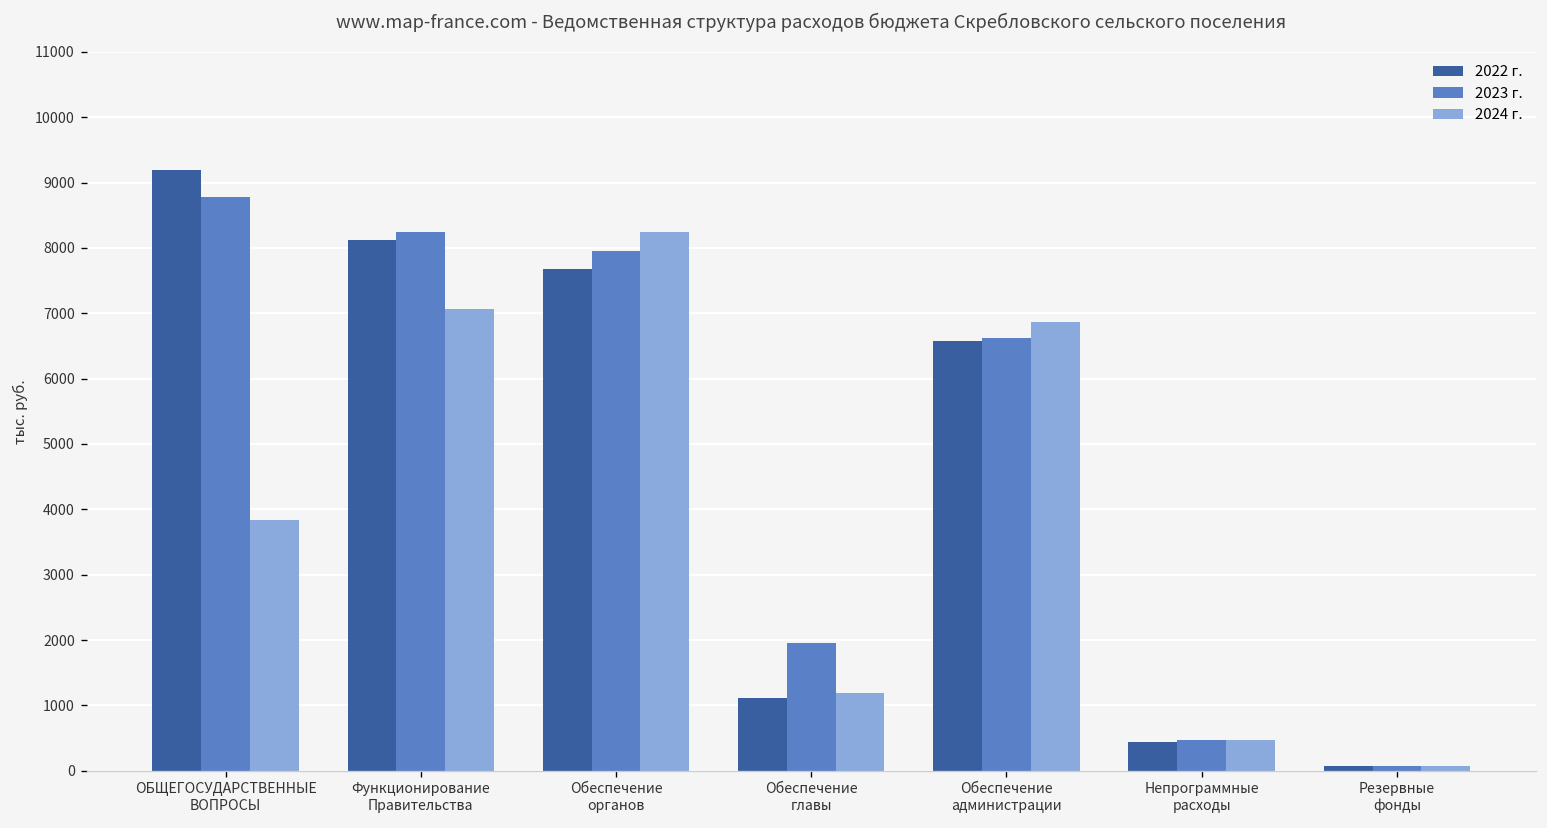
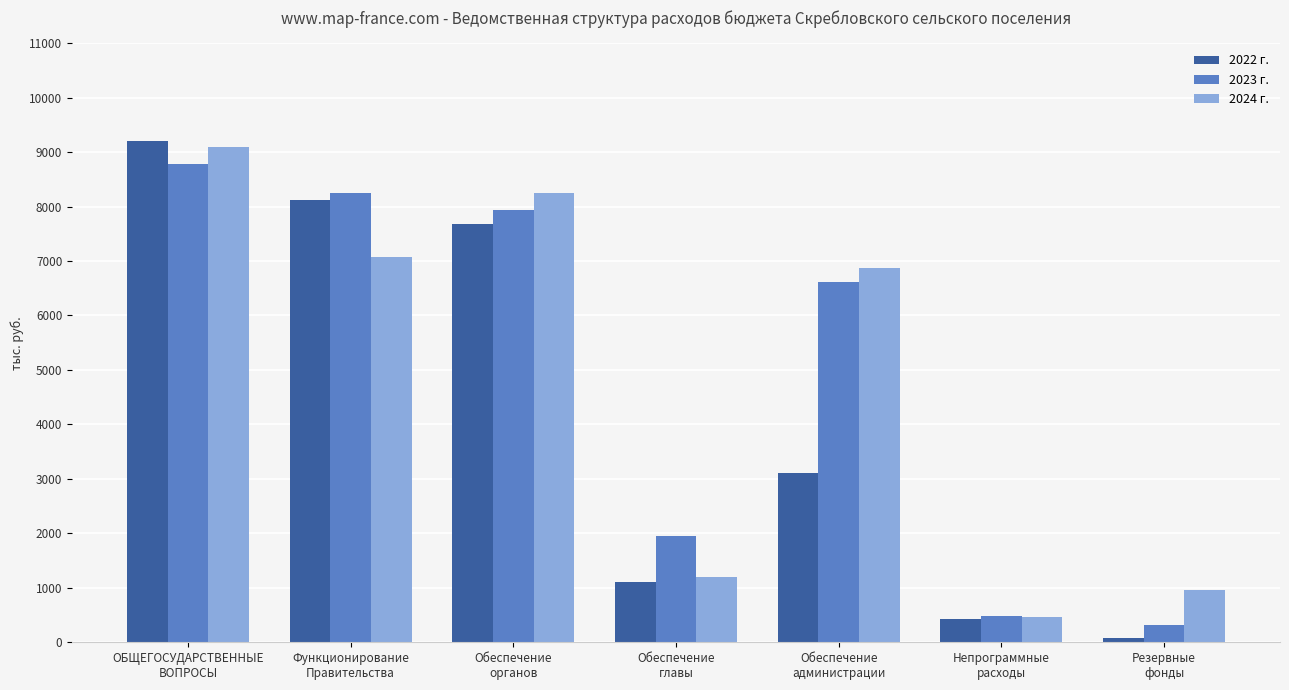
  {
    "2022 г.": {
      "ОБЩЕГОСУДАРСТВЕННЫЕ ВОПРОСЫ": 9200,
      "Функционирование Правительства": 8100,
      "Обеспечение органов": 7700,
      "Обеспечение главы": 1100,
-     "Обеспечение администрации": 6600,
+     "Обеспечение администрации": 3100,
      "Непрограммные расходы": 400,
      "Резервные фонды": 100
    },
    "2023 г.": {
      "ОБЩЕГОСУДАРСТВЕННЫЕ ВОПРОСЫ": 8800,
      "Функционирование Правительства": 8200,
      "Обеспечение органов": 7900,
      "Обеспечение главы": 2000,
      "Обеспечение администрации": 6600,
      "Непрограммные расходы": 500,
-     "Резервные фонды": 100
+     "Резервные фонды": 300
    },
    "2024 г.": {
-     "ОБЩЕГОСУДАРСТВЕННЫЕ ВОПРОСЫ": 3800,
+     "ОБЩЕГОСУДАРСТВЕННЫЕ ВОПРОСЫ": 9100,
      "Функционирование Правительства": 7100,
      "Обеспечение органов": 8200,
      "Обеспечение главы": 1200,
      "Обеспечение администрации": 6900,
      "Непрограммные расходы": 500,
-     "Резервные фонды": 100
+     "Резервные фонды": 1000
    }
  }
